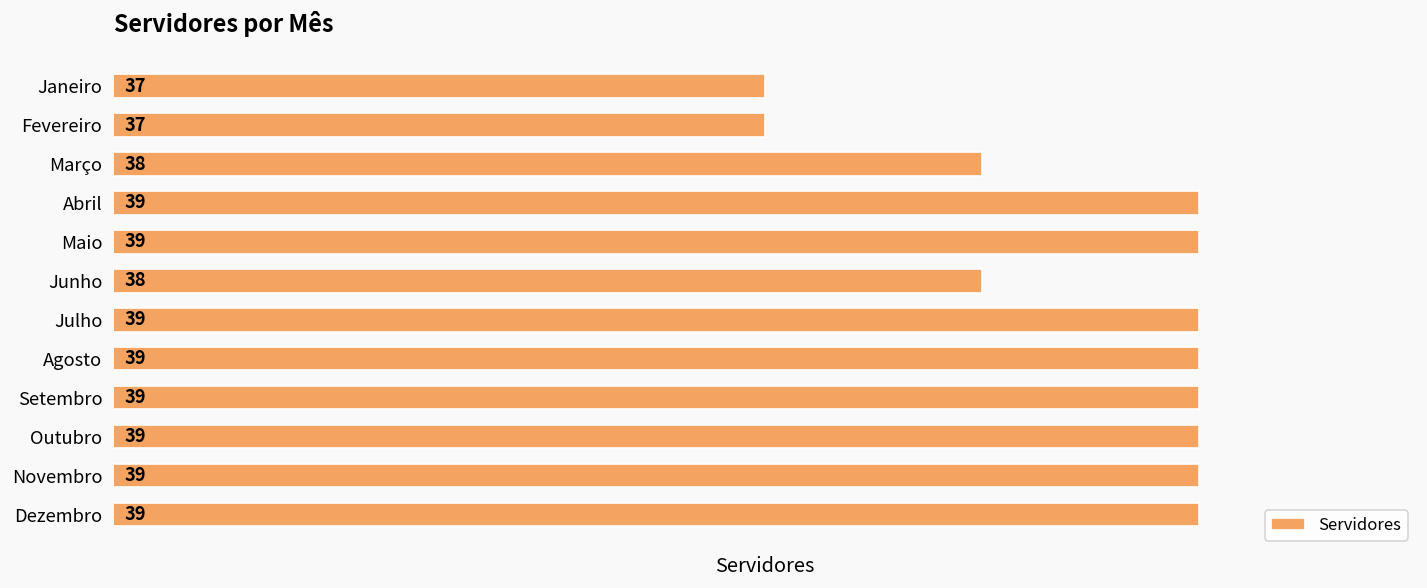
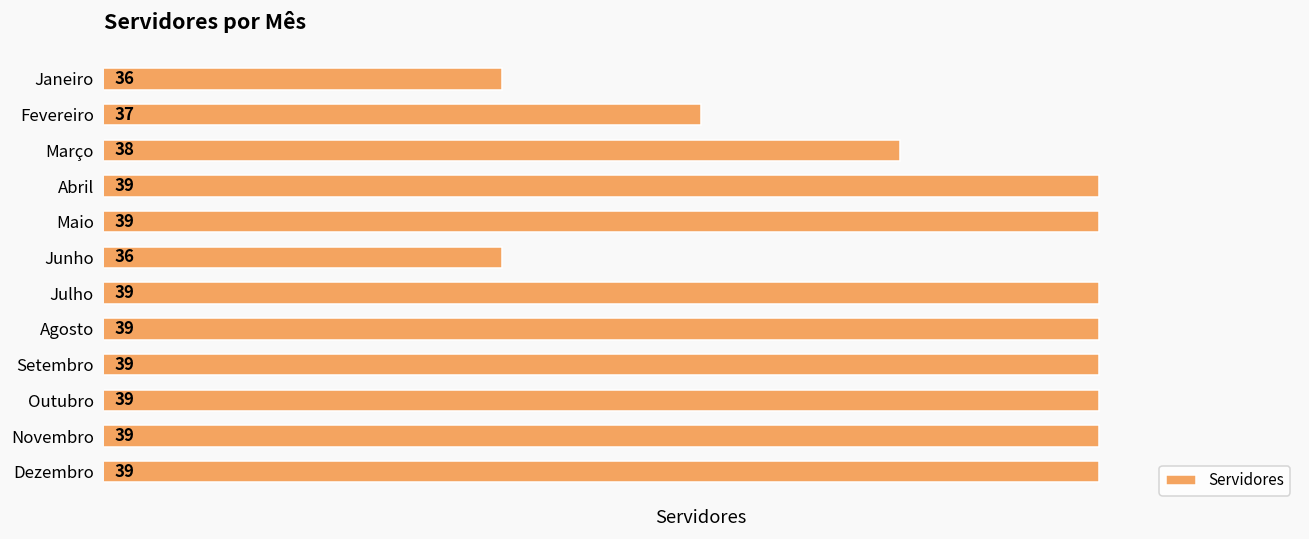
  {
-   "Janeiro": 37,
+   "Janeiro": 36,
    "Fevereiro": 37,
    "Março": 38,
    "Abril": 39,
    "Maio": 39,
-   "Junho": 38,
+   "Junho": 36,
    "Julho": 39,
    "Agosto": 39,
    "Setembro": 39,
    "Outubro": 39,
    "Novembro": 39,
    "Dezembro": 39
  }
